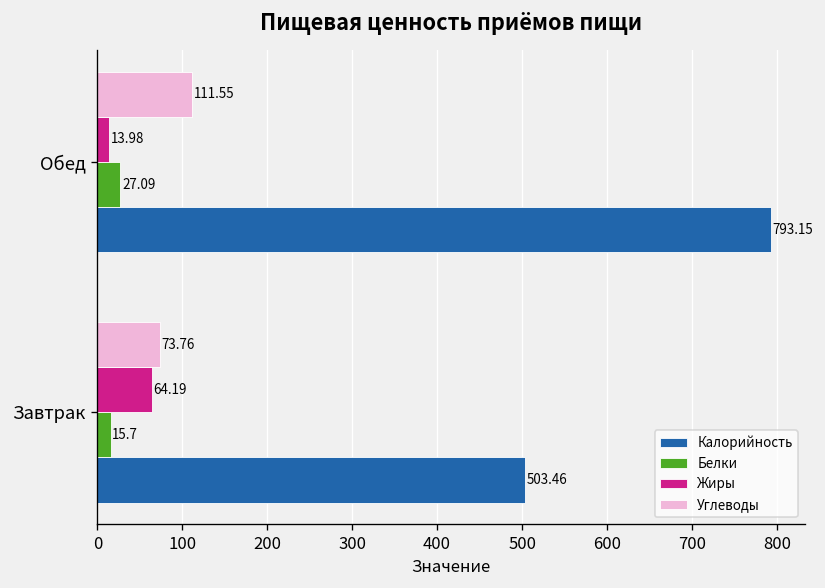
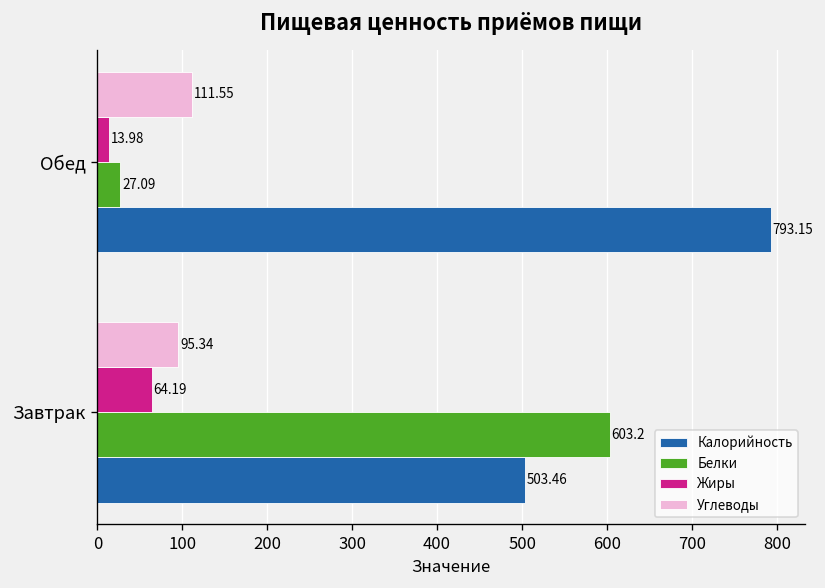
  {
    "Калорийность": {
      "Обед": 793.15,
      "Завтрак": 503.46
    },
    "Белки": {
      "Обед": 27.09,
-     "Завтрак": 15.7
+     "Завтрак": 603.2
    },
    "Жиры": {
      "Обед": 13.98,
      "Завтрак": 64.19
    },
    "Углеводы": {
      "Обед": 111.55,
-     "Завтрак": 73.76
+     "Завтрак": 95.34
    }
  }
